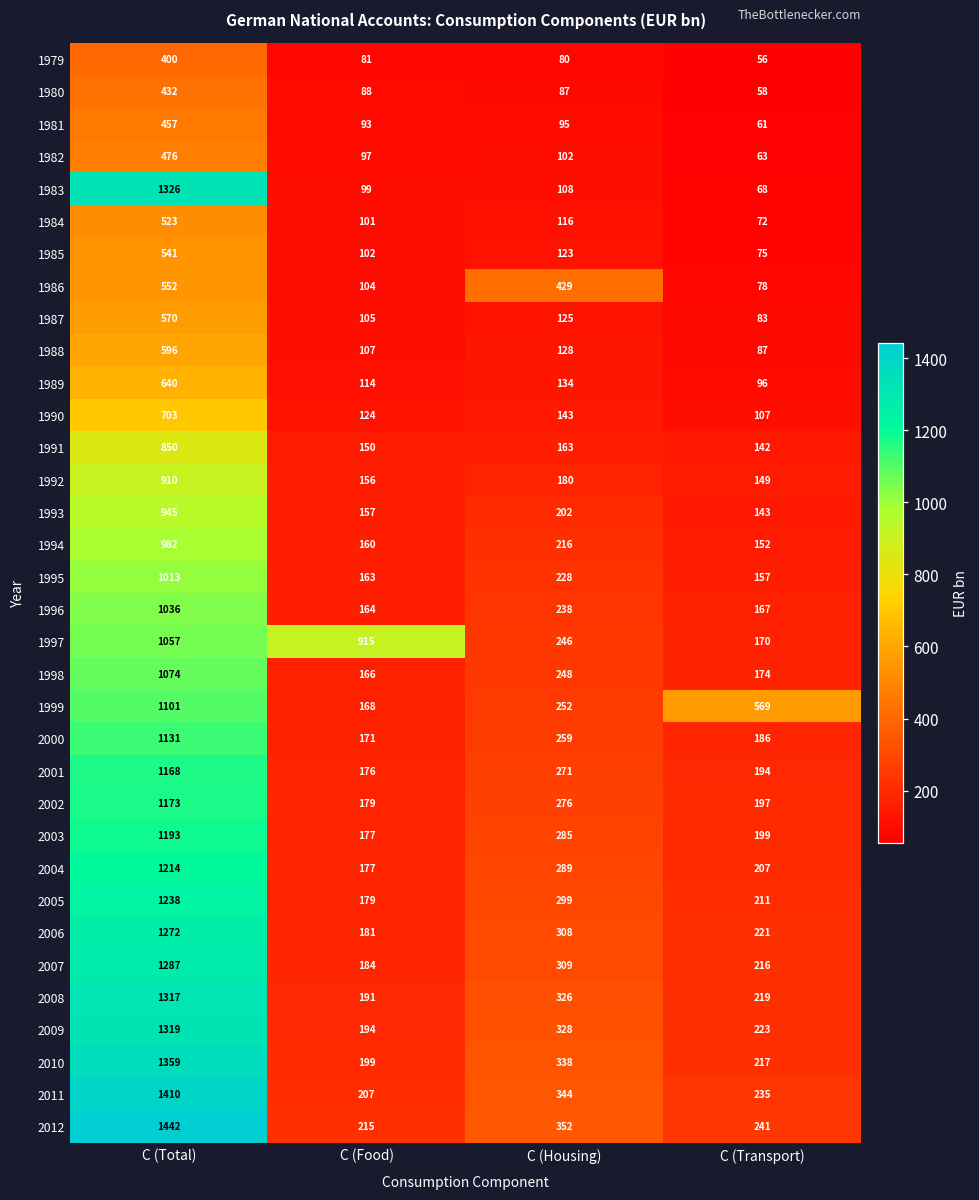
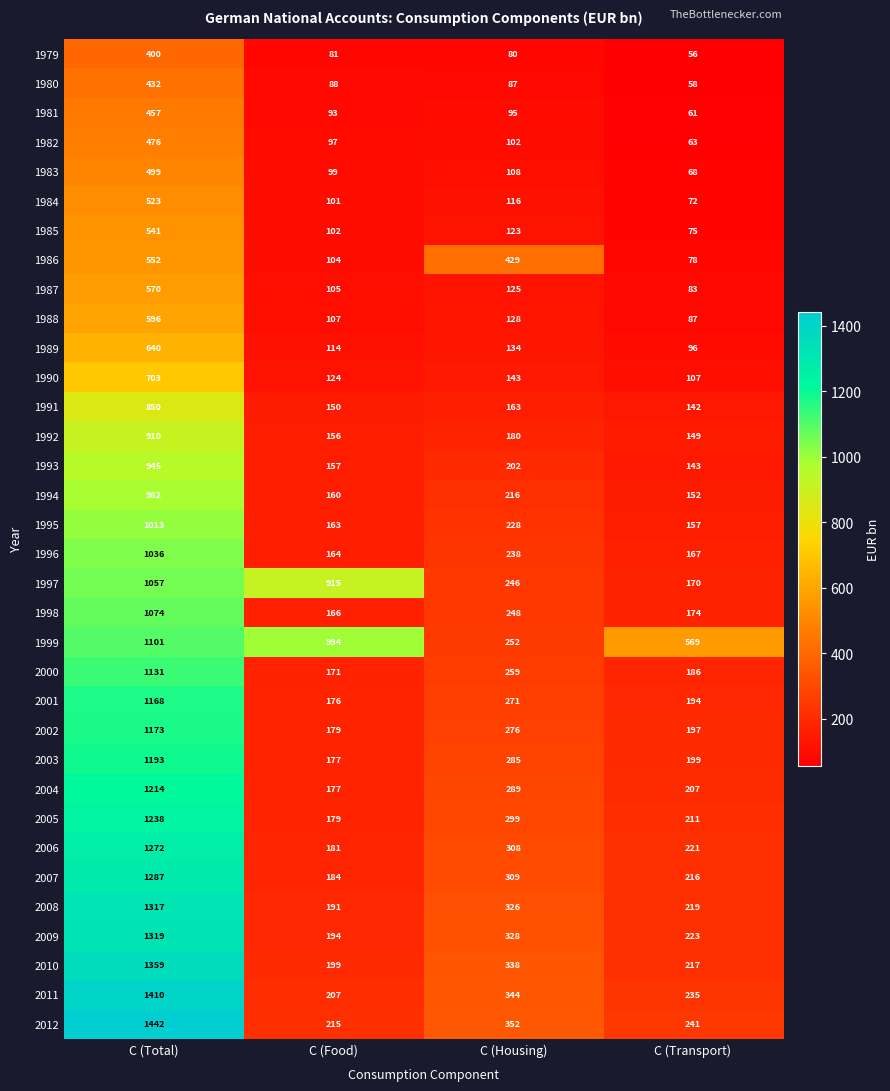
  {
    "1979": {
      "C (Total)": 400,
      "C (Food)": 81,
      "C (Housing)": 80,
      "C (Transport)": 56
    },
    "1980": {
      "C (Total)": 432,
      "C (Food)": 88,
      "C (Housing)": 87,
      "C (Transport)": 58
    },
    "1981": {
      "C (Total)": 457,
      "C (Food)": 93,
      "C (Housing)": 95,
      "C (Transport)": 61
    },
    "1982": {
      "C (Total)": 476,
      "C (Food)": 97,
      "C (Housing)": 102,
      "C (Transport)": 63
    },
    "1983": {
-     "C (Total)": 1326,
+     "C (Total)": 499,
      "C (Food)": 99,
      "C (Housing)": 108,
      "C (Transport)": 68
    },
    "1984": {
      "C (Total)": 523,
      "C (Food)": 101,
      "C (Housing)": 116,
      "C (Transport)": 72
    },
    "1985": {
      "C (Total)": 541,
      "C (Food)": 102,
      "C (Housing)": 123,
      "C (Transport)": 75
    },
    "1986": {
      "C (Total)": 552,
      "C (Food)": 104,
      "C (Housing)": 429,
      "C (Transport)": 78
    },
    "1987": {
      "C (Total)": 570,
      "C (Food)": 105,
      "C (Housing)": 125,
      "C (Transport)": 83
    },
    "1988": {
      "C (Total)": 596,
      "C (Food)": 107,
      "C (Housing)": 128,
      "C (Transport)": 87
    },
    "1989": {
      "C (Total)": 640,
      "C (Food)": 114,
      "C (Housing)": 134,
      "C (Transport)": 96
    },
    "1990": {
      "C (Total)": 703,
      "C (Food)": 124,
      "C (Housing)": 143,
      "C (Transport)": 107
    },
    "1991": {
      "C (Total)": 850,
      "C (Food)": 150,
      "C (Housing)": 163,
      "C (Transport)": 142
    },
    "1992": {
      "C (Total)": 910,
      "C (Food)": 156,
      "C (Housing)": 180,
      "C (Transport)": 149
    },
    "1993": {
      "C (Total)": 945,
      "C (Food)": 157,
      "C (Housing)": 202,
      "C (Transport)": 143
    },
    "1994": {
      "C (Total)": 982,
      "C (Food)": 160,
      "C (Housing)": 216,
      "C (Transport)": 152
    },
    "1995": {
      "C (Total)": 1013,
      "C (Food)": 163,
      "C (Housing)": 228,
      "C (Transport)": 157
    },
    "1996": {
      "C (Total)": 1036,
      "C (Food)": 164,
      "C (Housing)": 238,
      "C (Transport)": 167
    },
    "1997": {
      "C (Total)": 1057,
      "C (Food)": 915,
      "C (Housing)": 246,
      "C (Transport)": 170
    },
    "1998": {
      "C (Total)": 1074,
      "C (Food)": 166,
      "C (Housing)": 248,
      "C (Transport)": 174
    },
    "1999": {
      "C (Total)": 1101,
-     "C (Food)": 168,
+     "C (Food)": 994,
      "C (Housing)": 252,
      "C (Transport)": 569
    },
    "2000": {
      "C (Total)": 1131,
      "C (Food)": 171,
      "C (Housing)": 259,
      "C (Transport)": 186
    },
    "2001": {
      "C (Total)": 1168,
      "C (Food)": 176,
      "C (Housing)": 271,
      "C (Transport)": 194
    },
    "2002": {
      "C (Total)": 1173,
      "C (Food)": 179,
      "C (Housing)": 276,
      "C (Transport)": 197
    },
    "2003": {
      "C (Total)": 1193,
      "C (Food)": 177,
      "C (Housing)": 285,
      "C (Transport)": 199
    },
    "2004": {
      "C (Total)": 1214,
      "C (Food)": 177,
      "C (Housing)": 289,
      "C (Transport)": 207
    },
    "2005": {
      "C (Total)": 1238,
      "C (Food)": 179,
      "C (Housing)": 299,
      "C (Transport)": 211
    },
    "2006": {
      "C (Total)": 1272,
      "C (Food)": 181,
      "C (Housing)": 308,
      "C (Transport)": 221
    },
    "2007": {
      "C (Total)": 1287,
      "C (Food)": 184,
      "C (Housing)": 309,
      "C (Transport)": 216
    },
    "2008": {
      "C (Total)": 1317,
      "C (Food)": 191,
      "C (Housing)": 326,
      "C (Transport)": 219
    },
    "2009": {
      "C (Total)": 1319,
      "C (Food)": 194,
      "C (Housing)": 328,
      "C (Transport)": 223
    },
    "2010": {
      "C (Total)": 1359,
      "C (Food)": 199,
      "C (Housing)": 338,
      "C (Transport)": 217
    },
    "2011": {
      "C (Total)": 1410,
      "C (Food)": 207,
      "C (Housing)": 344,
      "C (Transport)": 235
    },
    "2012": {
      "C (Total)": 1442,
      "C (Food)": 215,
      "C (Housing)": 352,
      "C (Transport)": 241
    }
  }
